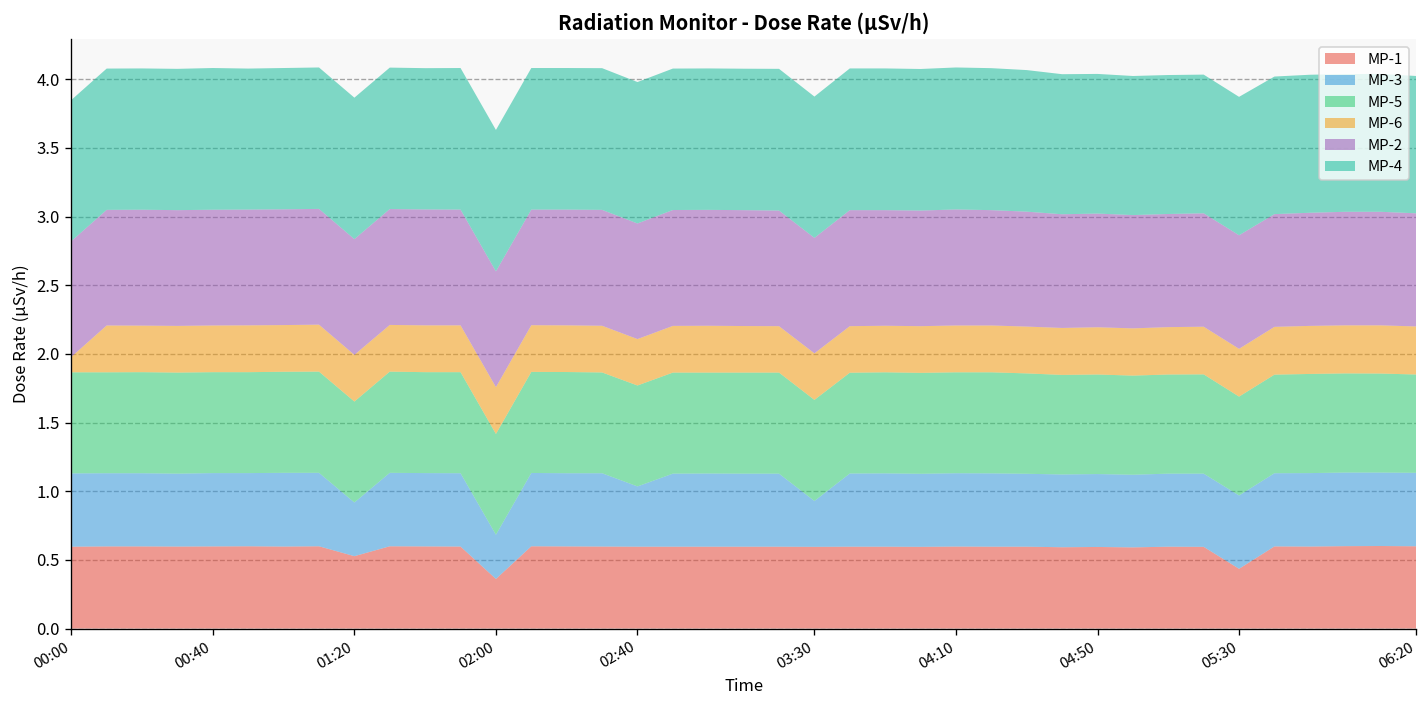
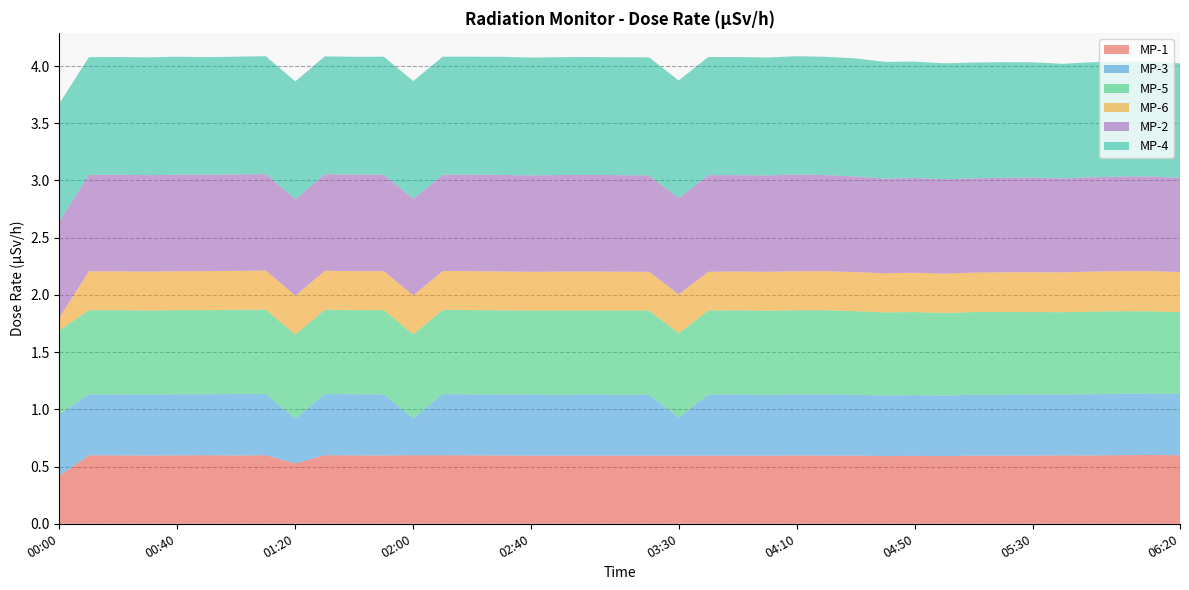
  {
    "MP-1": {
-     "00:00": 0.60,
+     "00:00": 0.42,
      "00:40": 0.60,
      "01:20": 0.53,
-     "02:00": 0.36,
+     "02:00": 0.60,
      "02:40": 0.60,
      "03:30": 0.60,
      "04:10": 0.60,
      "04:50": 0.59,
-     "05:30": 0.44,
+     "05:30": 0.60,
      "06:20": 0.60
    },
    "MP-3": {
      "00:00": 0.53,
      "00:40": 0.53,
      "01:20": 0.39,
      "02:00": 0.32,
-     "02:40": 0.44,
+     "02:40": 0.53,
      "03:30": 0.33,
      "04:10": 0.53,
      "04:50": 0.53,
      "05:30": 0.53,
      "06:20": 0.53
    },
    "MP-6": {
      "00:00": 0.11,
      "00:40": 0.34,
      "01:20": 0.34,
      "02:00": 0.34,
      "02:40": 0.34,
      "03:30": 0.34,
      "04:10": 0.34,
      "04:50": 0.34,
      "05:30": 0.35,
      "06:20": 0.35
    },
    "MP-2": {
      "00:00": 0.84,
      "00:40": 0.84,
      "01:20": 0.84,
      "02:00": 0.84,
      "02:40": 0.84,
      "03:30": 0.84,
      "04:10": 0.85,
      "04:50": 0.83,
      "05:30": 0.83,
      "06:20": 0.82
    }
  }
